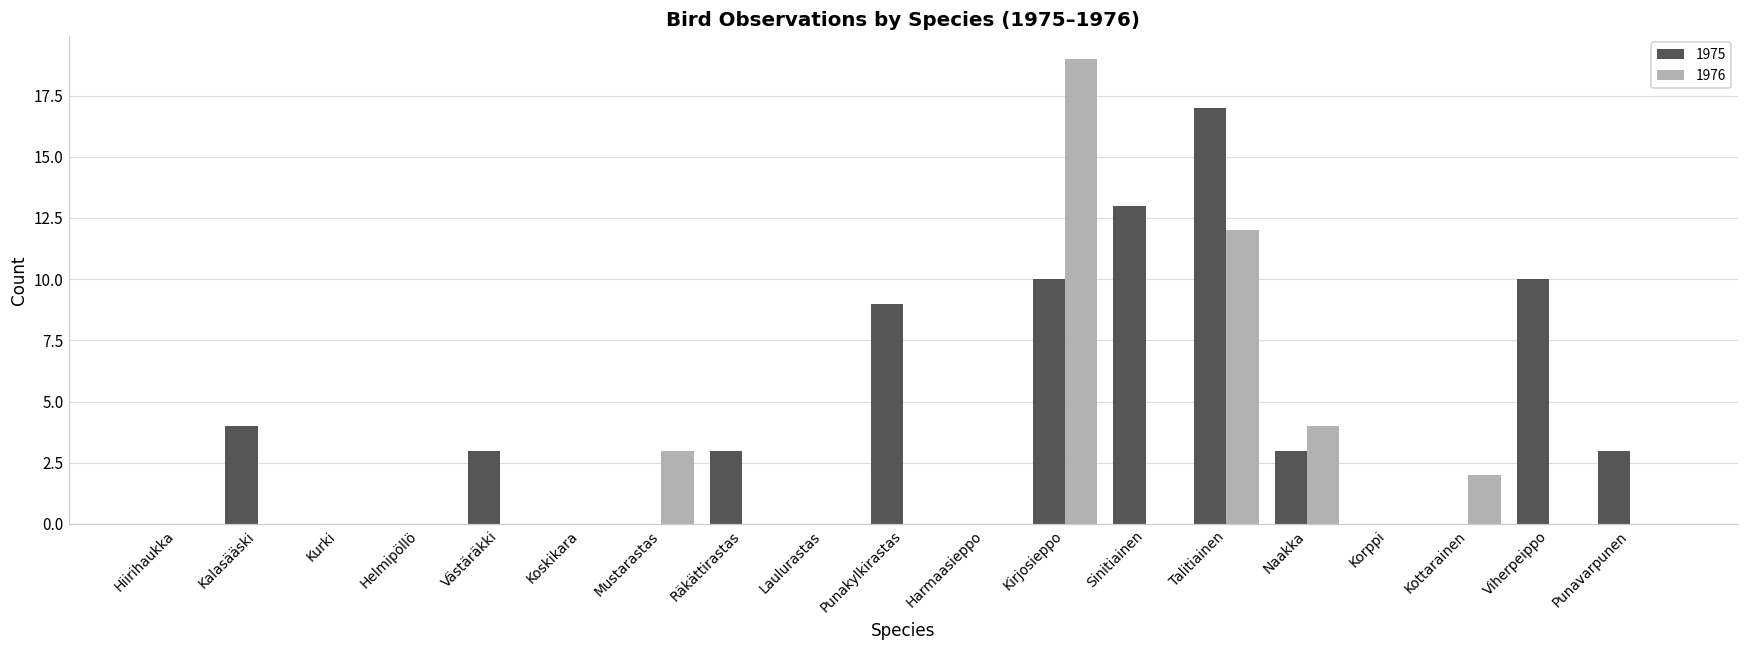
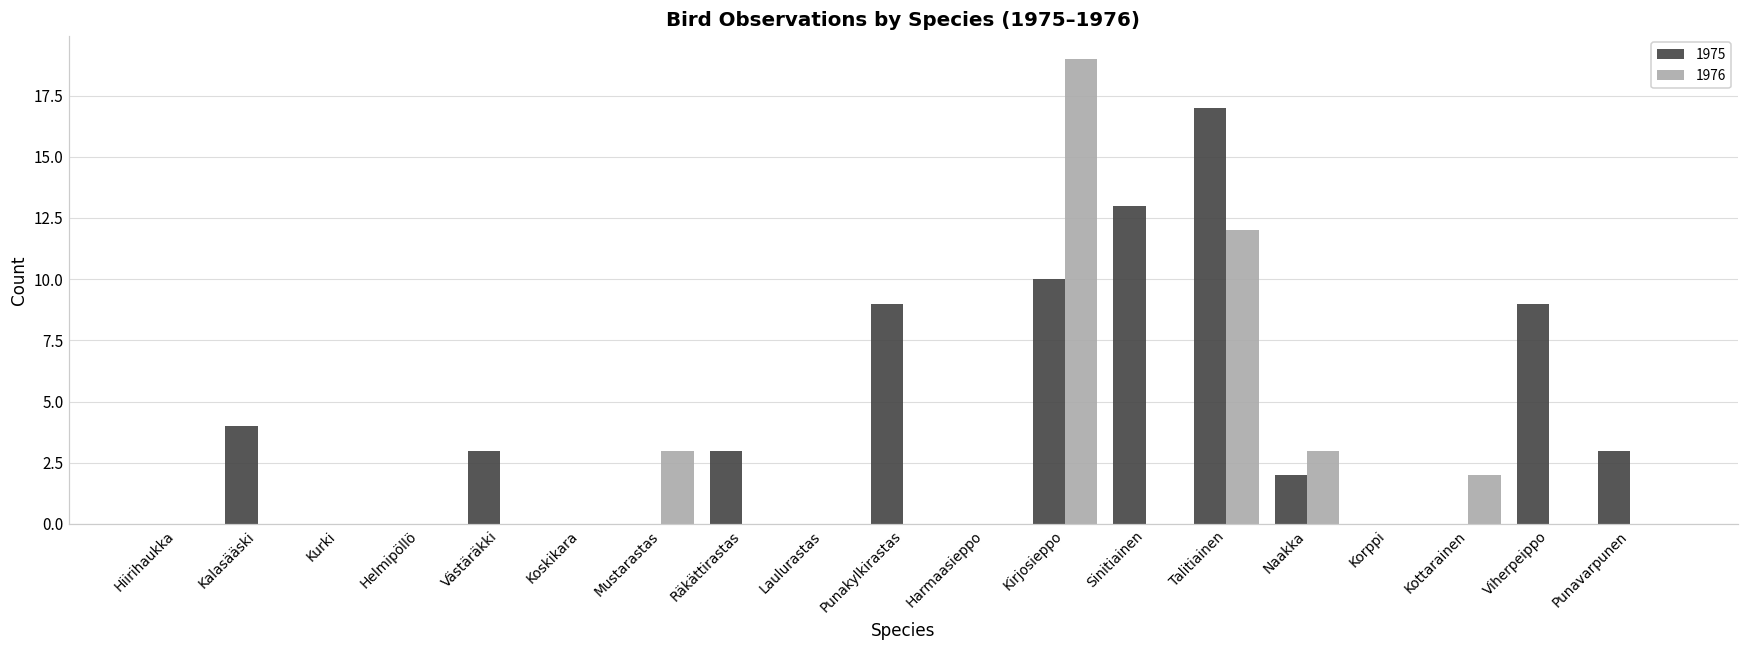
  {
    "1975": {
      "Hiirihaukka": 0,
      "Kalasääski": 4,
      "Kurki": 0,
      "Helmipöllö": 0,
      "Västäräkki": 3,
      "Koskikara": 0,
      "Mustarastas": 0,
      "Räkättirastas": 3,
      "Laulurastas": 0,
      "Punakylkirastas": 9,
      "Harmaasieppo": 0,
      "Kirjosieppo": 10,
      "Sinitiainen": 13,
      "Talitiainen": 17,
-     "Naakka": 3,
+     "Naakka": 2,
      "Korppi": 0,
      "Kottarainen": 0,
-     "Viherpeippo": 10,
+     "Viherpeippo": 9,
      "Punavarpunen": 3
    },
    "1976": {
      "Hiirihaukka": 0,
      "Kalasääski": 0,
      "Kurki": 0,
      "Helmipöllö": 0,
      "Västäräkki": 0,
      "Koskikara": 0,
      "Mustarastas": 3,
      "Räkättirastas": 0,
      "Laulurastas": 0,
      "Punakylkirastas": 0,
      "Harmaasieppo": 0,
      "Kirjosieppo": 19,
      "Sinitiainen": 0,
      "Talitiainen": 12,
-     "Naakka": 4,
+     "Naakka": 3,
      "Korppi": 0,
      "Kottarainen": 2,
      "Viherpeippo": 0,
      "Punavarpunen": 0
    }
  }
